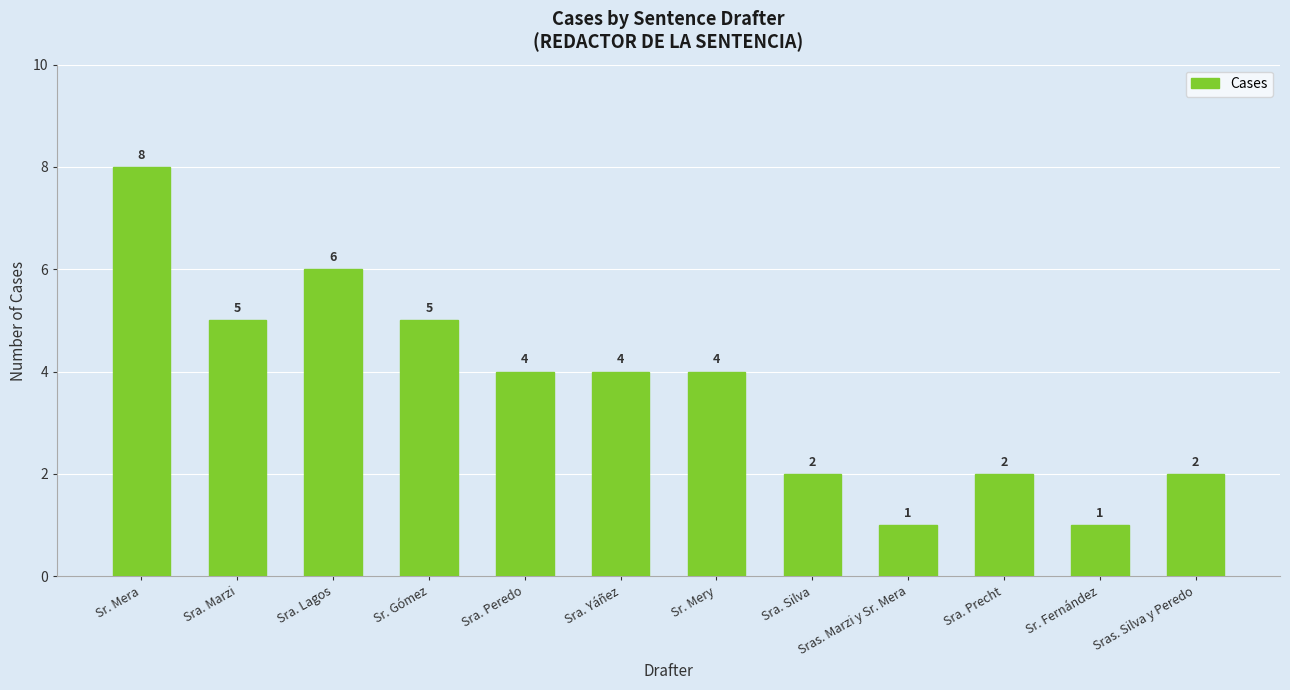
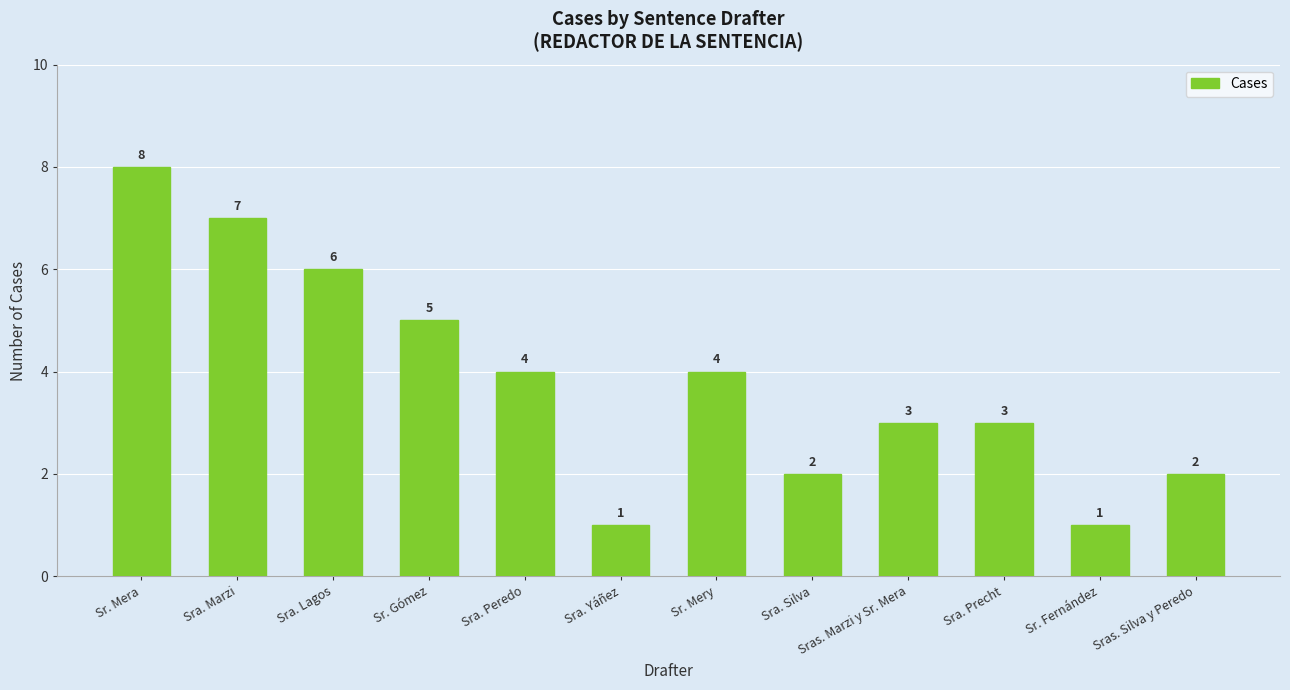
  {
    "Sr. Mera": 8,
-   "Sra. Marzi": 5,
+   "Sra. Marzi": 7,
    "Sra. Lagos": 6,
    "Sr. Gómez": 5,
    "Sra. Peredo": 4,
-   "Sra. Yáñez": 4,
+   "Sra. Yáñez": 1,
    "Sr. Mery": 4,
    "Sra. Silva": 2,
-   "Sras. Marzi y Sr. Mera": 1,
-   "Sra. Precht": 2,
+   "Sras. Marzi y Sr. Mera": 3,
+   "Sra. Precht": 3,
    "Sr. Fernández": 1,
    "Sras. Silva y Peredo": 2
  }
